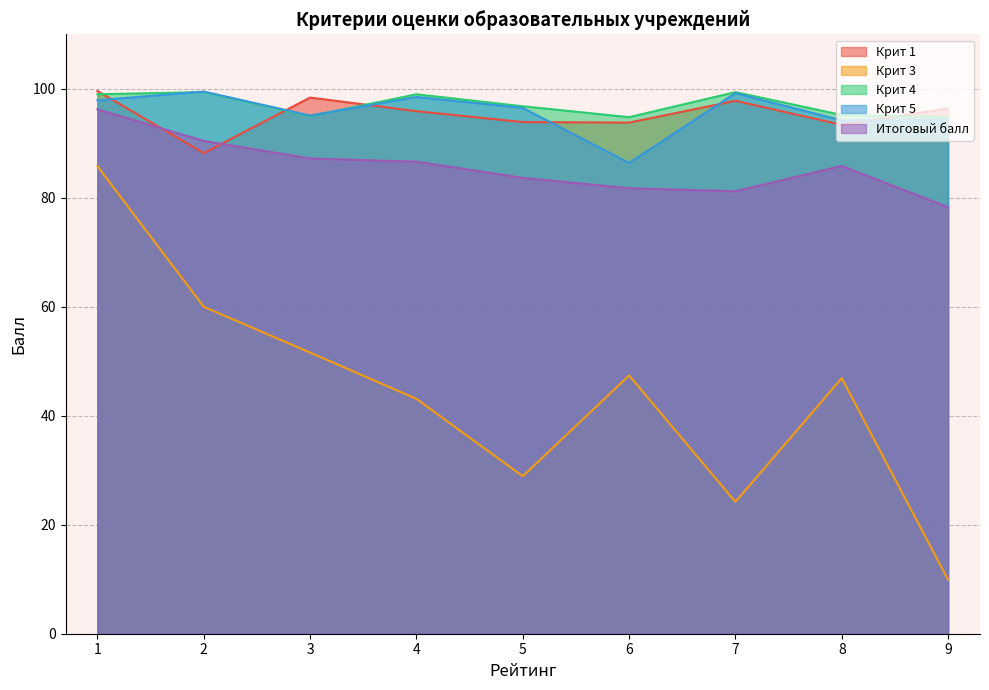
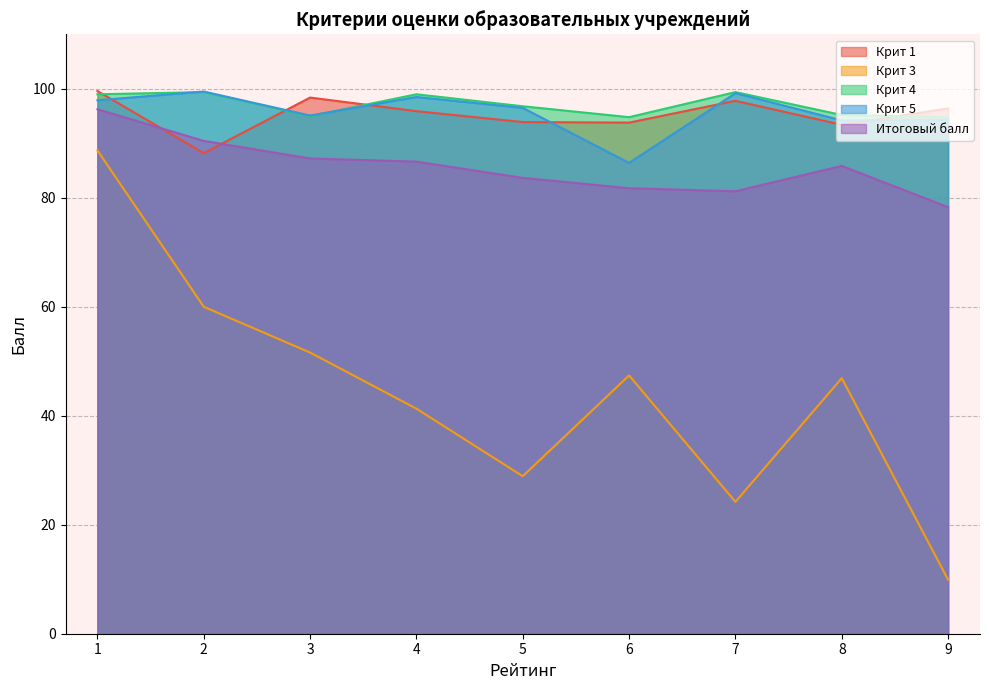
  {
    "Крит 1": {
      "1": 100,
      "2": 88,
      "3": 98,
      "4": 96,
      "5": 94,
      "6": 94,
      "7": 98
    },
    "Крит 3": {
-     "1": 86,
+     "1": 89,
      "2": 60,
      "3": 52,
-     "4": 43,
+     "4": 41,
      "5": 29,
      "6": 47,
      "7": 24,
      "8": 47,
      "9": 10
    },
    "Крит 4": {
      "1": 99,
      "4": 99,
      "6": 95
    },
    "Крит 5": {
      "1": 98,
      "4": 99,
      "6": 86
    },
    "Итоговый балл": {
      "1": 96,
      "2": 90,
      "3": 87,
      "4": 87,
      "5": 84,
      "6": 82,
      "7": 81,
      "8": 86,
      "9": 78
    }
  }
